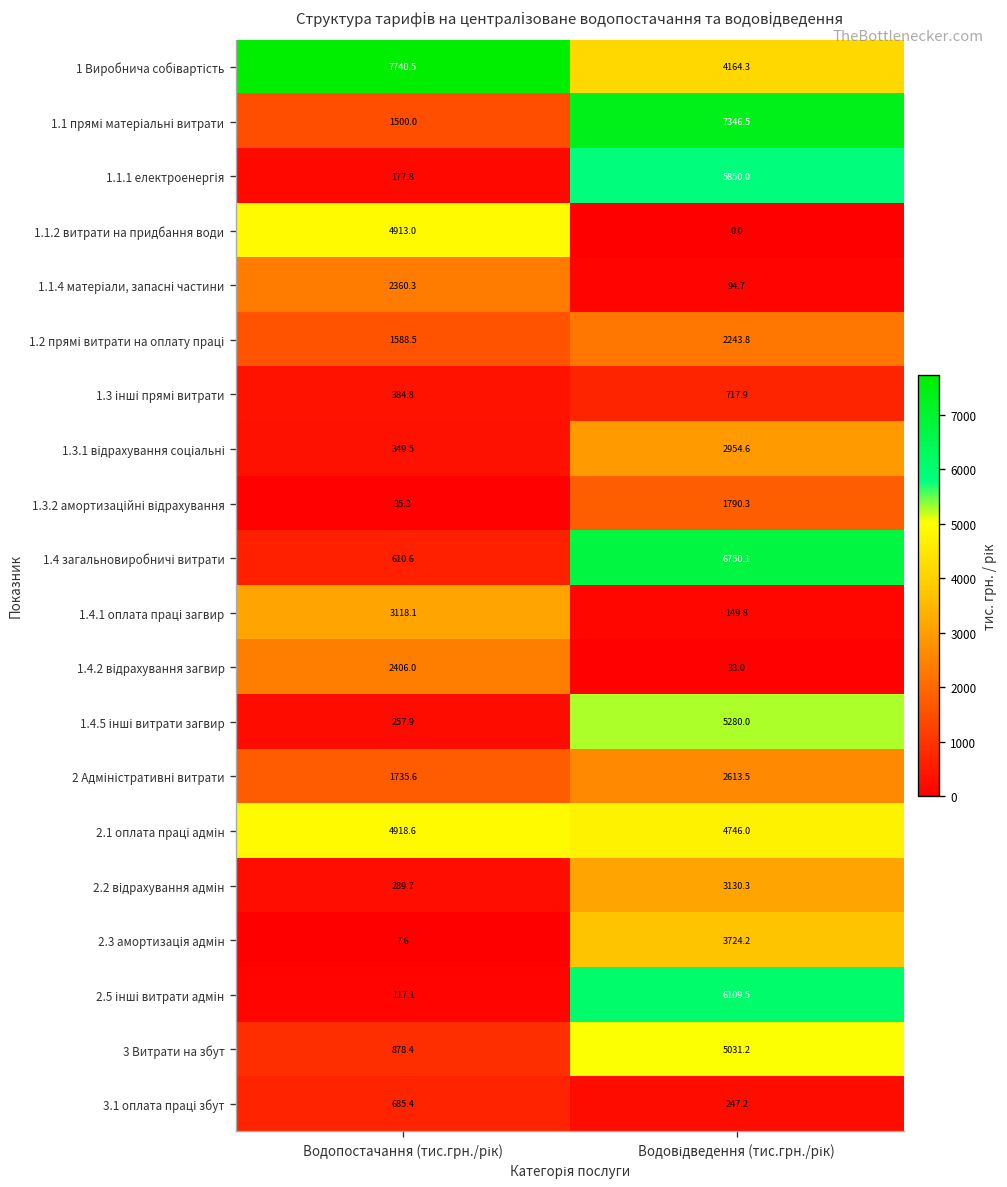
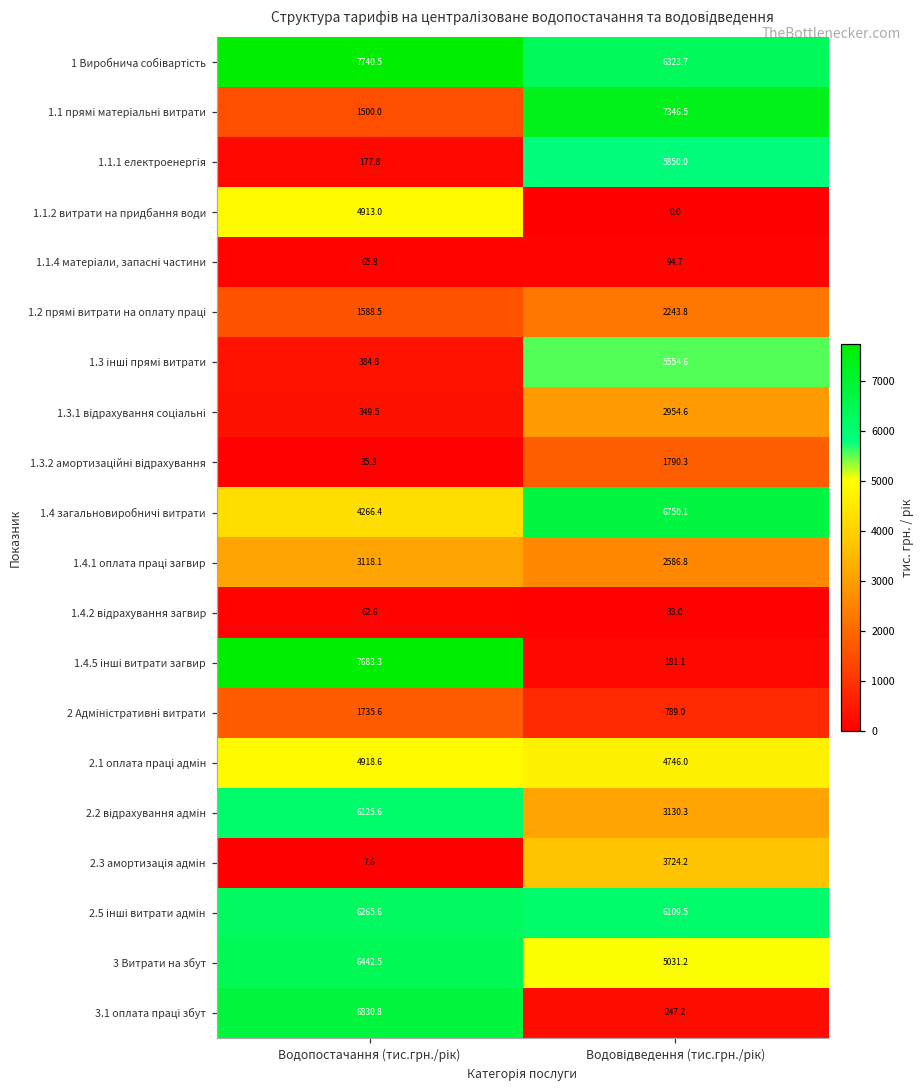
  {
    "1 Виробнича собівартість": {
      "Водопостачання (тис.грн./рік)": 7740.5,
-     "Водовідведення (тис.грн./рік)": 4164.3
+     "Водовідведення (тис.грн./рік)": 6323.7
    },
    "1.1 прямі матеріальні витрати": {
      "Водопостачання (тис.грн./рік)": 1500.0,
      "Водовідведення (тис.грн./рік)": 7346.5
    },
    "1.1.1 електроенергія": {
      "Водопостачання (тис.грн./рік)": 177.8,
      "Водовідведення (тис.грн./рік)": 5850.0
    },
    "1.1.2 витрати на придбання води": {
      "Водопостачання (тис.грн./рік)": 4913.0,
      "Водовідведення (тис.грн./рік)": 0.0
    },
    "1.1.4 матеріали, запасні частини": {
-     "Водопостачання (тис.грн./рік)": 2360.3,
+     "Водопостачання (тис.грн./рік)": 65.8,
      "Водовідведення (тис.грн./рік)": 94.7
    },
    "1.2 прямі витрати на оплату праці": {
      "Водопостачання (тис.грн./рік)": 1588.5,
      "Водовідведення (тис.грн./рік)": 2243.8
    },
    "1.3 інші прямі витрати": {
      "Водопостачання (тис.грн./рік)": 384.8,
-     "Водовідведення (тис.грн./рік)": 717.9
+     "Водовідведення (тис.грн./рік)": 5554.6
    },
    "1.3.1 відрахування соціальні": {
      "Водопостачання (тис.грн./рік)": 349.5,
      "Водовідведення (тис.грн./рік)": 2954.6
    },
    "1.3.2 амортизаційні відрахування": {
      "Водопостачання (тис.грн./рік)": 35.3,
      "Водовідведення (тис.грн./рік)": 1790.3
    },
    "1.4 загальновиробничі витрати": {
-     "Водопостачання (тис.грн./рік)": 610.6,
+     "Водопостачання (тис.грн./рік)": 4266.4,
      "Водовідведення (тис.грн./рік)": 6750.1
    },
    "1.4.1 оплата праці загвир": {
      "Водопостачання (тис.грн./рік)": 3118.1,
-     "Водовідведення (тис.грн./рік)": 149.8
+     "Водовідведення (тис.грн./рік)": 2586.8
    },
    "1.4.2 відрахування загвир": {
-     "Водопостачання (тис.грн./рік)": 2406.0,
+     "Водопостачання (тис.грн./рік)": 62.6,
      "Водовідведення (тис.грн./рік)": 33.0
    },
    "1.4.5 інші витрати загвир": {
-     "Водопостачання (тис.грн./рік)": 257.9,
-     "Водовідведення (тис.грн./рік)": 5280.0
+     "Водопостачання (тис.грн./рік)": 7683.3,
+     "Водовідведення (тис.грн./рік)": 181.1
    },
    "2 Адміністративні витрати": {
      "Водопостачання (тис.грн./рік)": 1735.6,
-     "Водовідведення (тис.грн./рік)": 2613.5
+     "Водовідведення (тис.грн./рік)": 789.0
    },
    "2.1 оплата праці адмін": {
      "Водопостачання (тис.грн./рік)": 4918.6,
      "Водовідведення (тис.грн./рік)": 4746.0
    },
    "2.2 відрахування адмін": {
-     "Водопостачання (тис.грн./рік)": 289.7,
+     "Водопостачання (тис.грн./рік)": 6125.6,
      "Водовідведення (тис.грн./рік)": 3130.3
    },
    "2.3 амортизація адмін": {
      "Водопостачання (тис.грн./рік)": 7.6,
      "Водовідведення (тис.грн./рік)": 3724.2
    },
    "2.5 інші витрати адмін": {
-     "Водопостачання (тис.грн./рік)": 117.1,
+     "Водопостачання (тис.грн./рік)": 6265.6,
      "Водовідведення (тис.грн./рік)": 6109.5
    },
    "3 Витрати на збут": {
-     "Водопостачання (тис.грн./рік)": 878.4,
+     "Водопостачання (тис.грн./рік)": 6442.5,
      "Водовідведення (тис.грн./рік)": 5031.2
    },
    "3.1 оплата праці збут": {
-     "Водопостачання (тис.грн./рік)": 685.4,
+     "Водопостачання (тис.грн./рік)": 6830.8,
      "Водовідведення (тис.грн./рік)": 247.2
    }
  }
